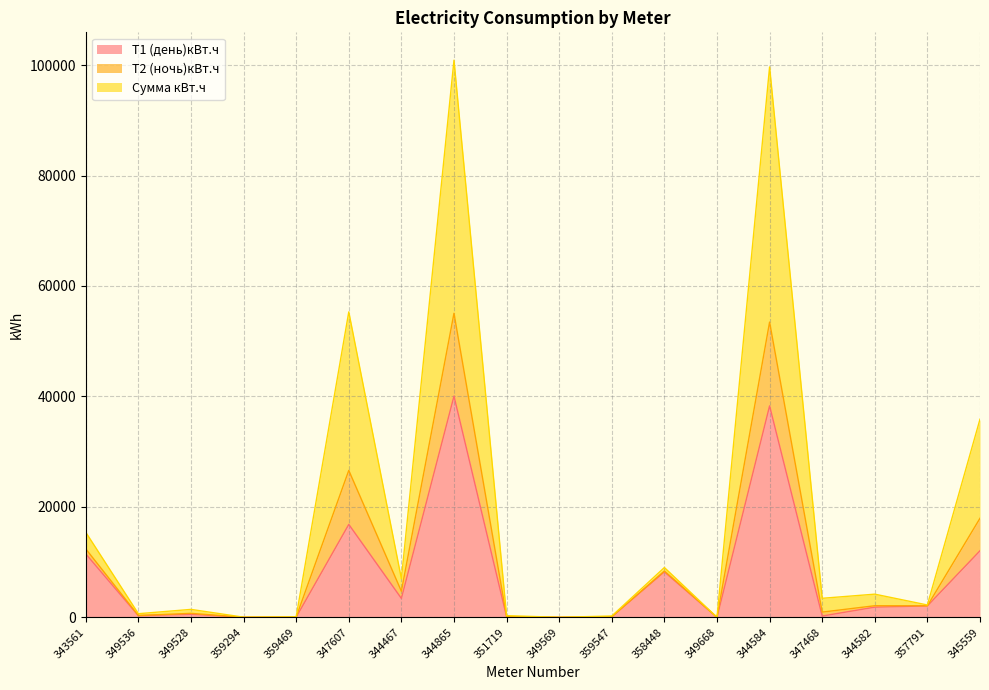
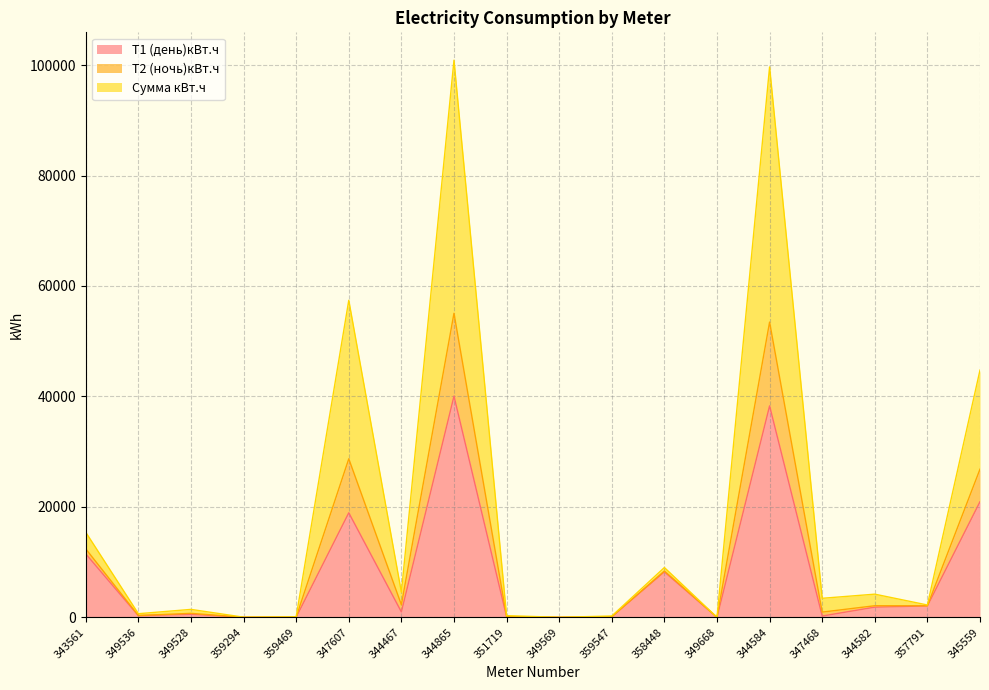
  {
    "Т1 (день)кВт.ч": {
      "343561": 11000,
-     "347607": 17000,
-     "344467": 3000,
+     "347607": 19000,
+     "344467": 1000,
      "344865": 40000,
      "344584": 38000,
      "347468": 0,
-     "345559": 12000
+     "345559": 21000
    }
  }
